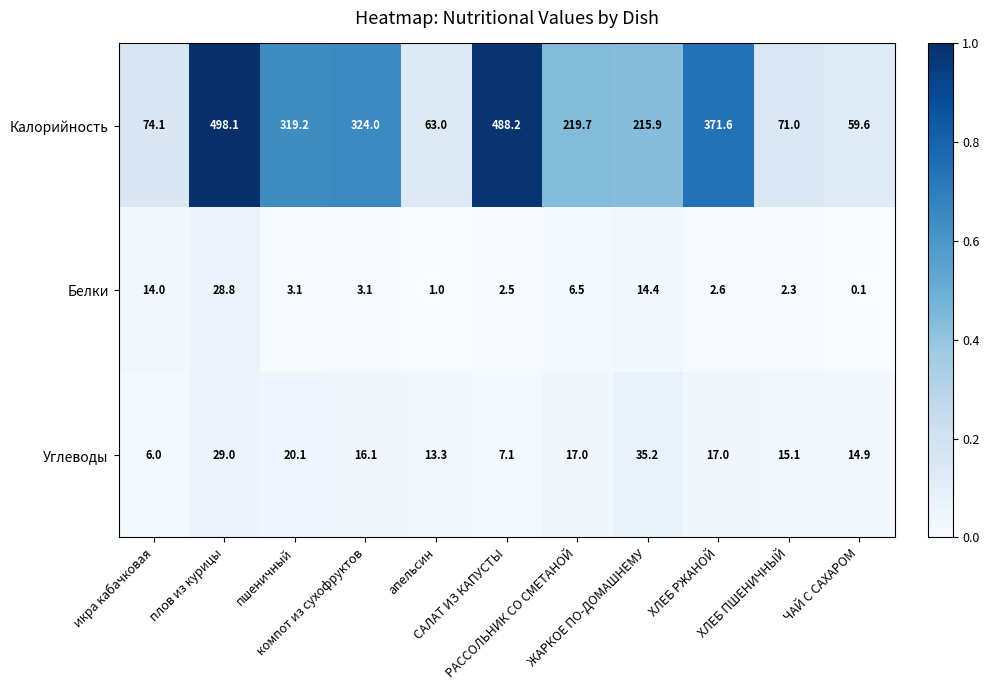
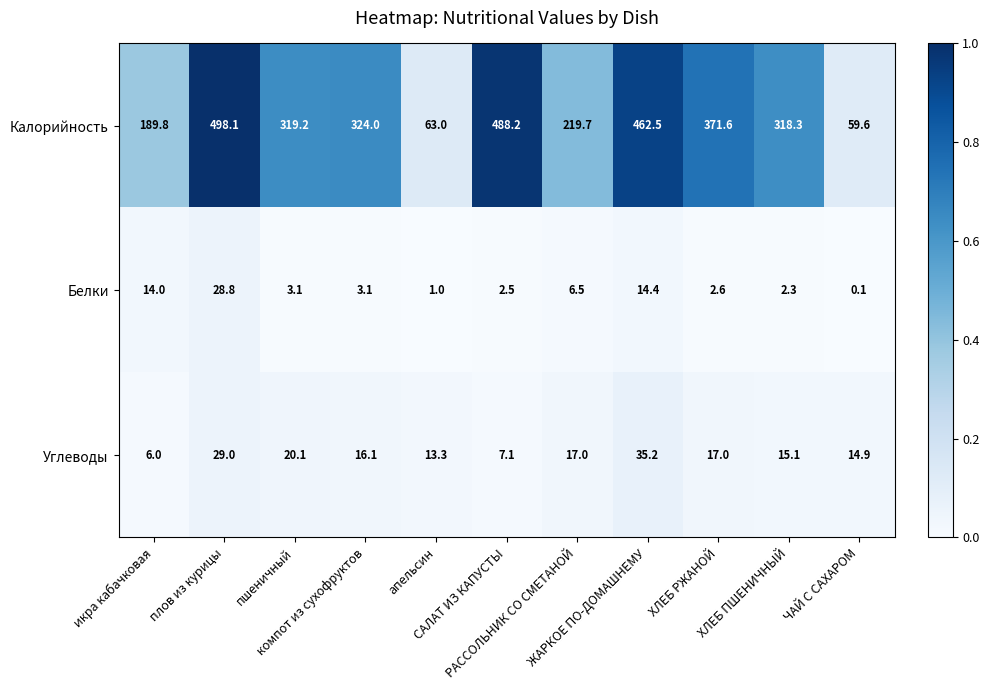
  {
    "Калорийность": {
-     "икра кабачковая": 74.1,
+     "икра кабачковая": 189.8,
      "плов из курицы": 498.1,
      "пшеничный": 319.2,
      "компот из сухофруктов": 324.0,
      "апельсин": 63.0,
      "САЛАТ ИЗ КАПУСТЫ": 488.2,
      "РАССОЛЬНИК СО СМЕТАНОЙ": 219.7,
-     "ЖАРКОЕ ПО-ДОМАШНЕМУ": 215.9,
+     "ЖАРКОЕ ПО-ДОМАШНЕМУ": 462.5,
      "ХЛЕБ РЖАНОЙ": 371.6,
-     "ХЛЕБ ПШЕНИЧНЫЙ": 71.0,
+     "ХЛЕБ ПШЕНИЧНЫЙ": 318.3,
      "ЧАЙ С САХАРОМ": 59.6
    },
    "Белки": {
      "икра кабачковая": 14.0,
      "плов из курицы": 28.8,
      "пшеничный": 3.1,
      "компот из сухофруктов": 3.1,
      "апельсин": 1.0,
      "САЛАТ ИЗ КАПУСТЫ": 2.5,
      "РАССОЛЬНИК СО СМЕТАНОЙ": 6.5,
      "ЖАРКОЕ ПО-ДОМАШНЕМУ": 14.4,
      "ХЛЕБ РЖАНОЙ": 2.6,
      "ХЛЕБ ПШЕНИЧНЫЙ": 2.3,
      "ЧАЙ С САХАРОМ": 0.1
    },
    "Углеводы": {
      "икра кабачковая": 6.0,
      "плов из курицы": 29.0,
      "пшеничный": 20.1,
      "компот из сухофруктов": 16.1,
      "апельсин": 13.3,
      "САЛАТ ИЗ КАПУСТЫ": 7.1,
      "РАССОЛЬНИК СО СМЕТАНОЙ": 17.0,
      "ЖАРКОЕ ПО-ДОМАШНЕМУ": 35.2,
      "ХЛЕБ РЖАНОЙ": 17.0,
      "ХЛЕБ ПШЕНИЧНЫЙ": 15.1,
      "ЧАЙ С САХАРОМ": 14.9
    }
  }
